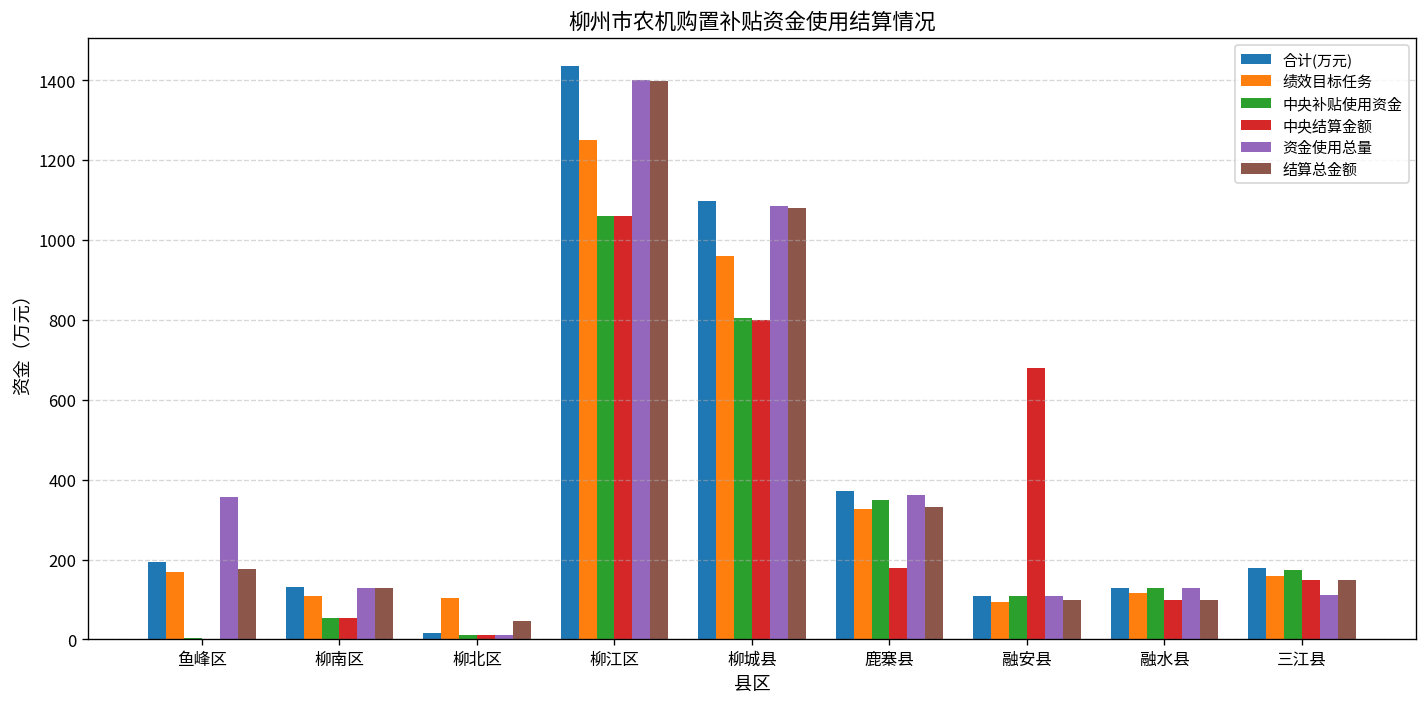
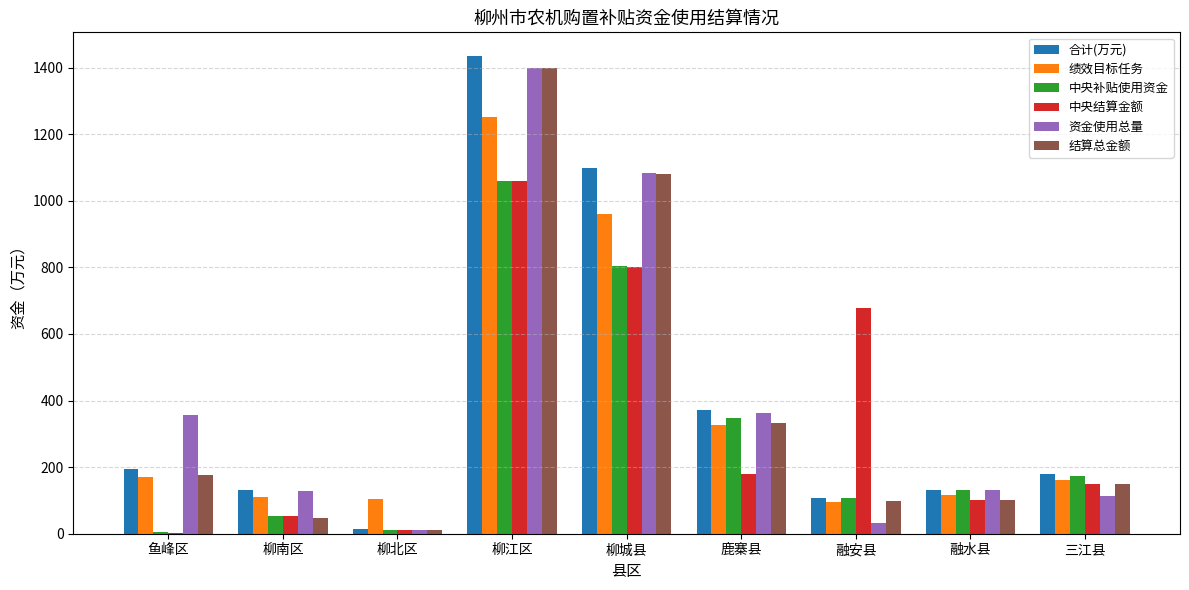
  {
    "合计(万元)": {
      "鱼峰区": 200,
      "柳南区": 130,
      "柳北区": 20,
      "柳江区": 1430,
      "柳城县": 1100,
      "鹿寨县": 370,
      "融安县": 110,
      "融水县": 130,
      "三江县": 180
    },
    "绩效目标任务": {
      "鱼峰区": 170,
      "柳南区": 110,
      "柳北区": 100,
      "柳江区": 1250,
      "柳城县": 960,
      "鹿寨县": 330,
      "融安县": 100,
      "融水县": 120,
      "三江县": 160
    },
    "中央补贴使用资金": {
      "柳南区": 50,
      "柳北区": 10,
      "柳江区": 1060,
      "柳城县": 810,
      "鹿寨县": 350,
      "融安县": 110,
      "融水县": 130,
      "三江县": 170
    },
    "中央结算金额": {
      "柳南区": 50,
      "柳北区": 10,
      "柳江区": 1060,
      "柳城县": 800,
      "鹿寨县": 180,
      "融安县": 680,
      "融水县": 100,
      "三江县": 150
    },
    "资金使用总量": {
      "鱼峰区": 360,
      "柳南区": 130,
      "柳北区": 10,
      "柳江区": 1400,
      "柳城县": 1080,
      "鹿寨县": 360,
-     "融安县": 110,
+     "融安县": 30,
      "融水县": 130,
      "三江县": 110
    },
    "结算总金额": {
      "鱼峰区": 180,
-     "柳南区": 130,
-     "柳北区": 50,
+     "柳南区": 50,
+     "柳北区": 10,
      "柳江区": 1400,
      "柳城县": 1080,
      "鹿寨县": 330,
      "融安县": 100,
      "融水县": 100,
      "三江县": 150
    }
  }
